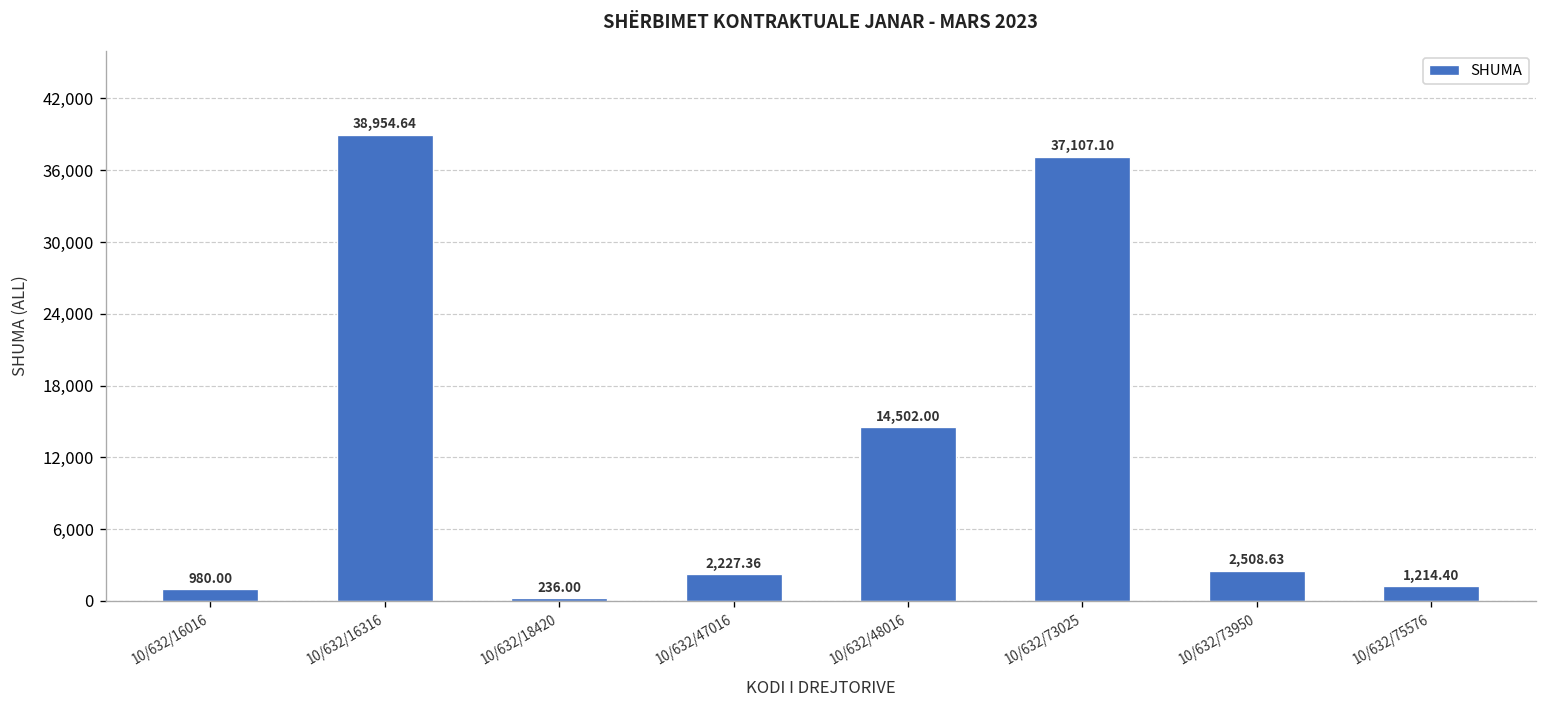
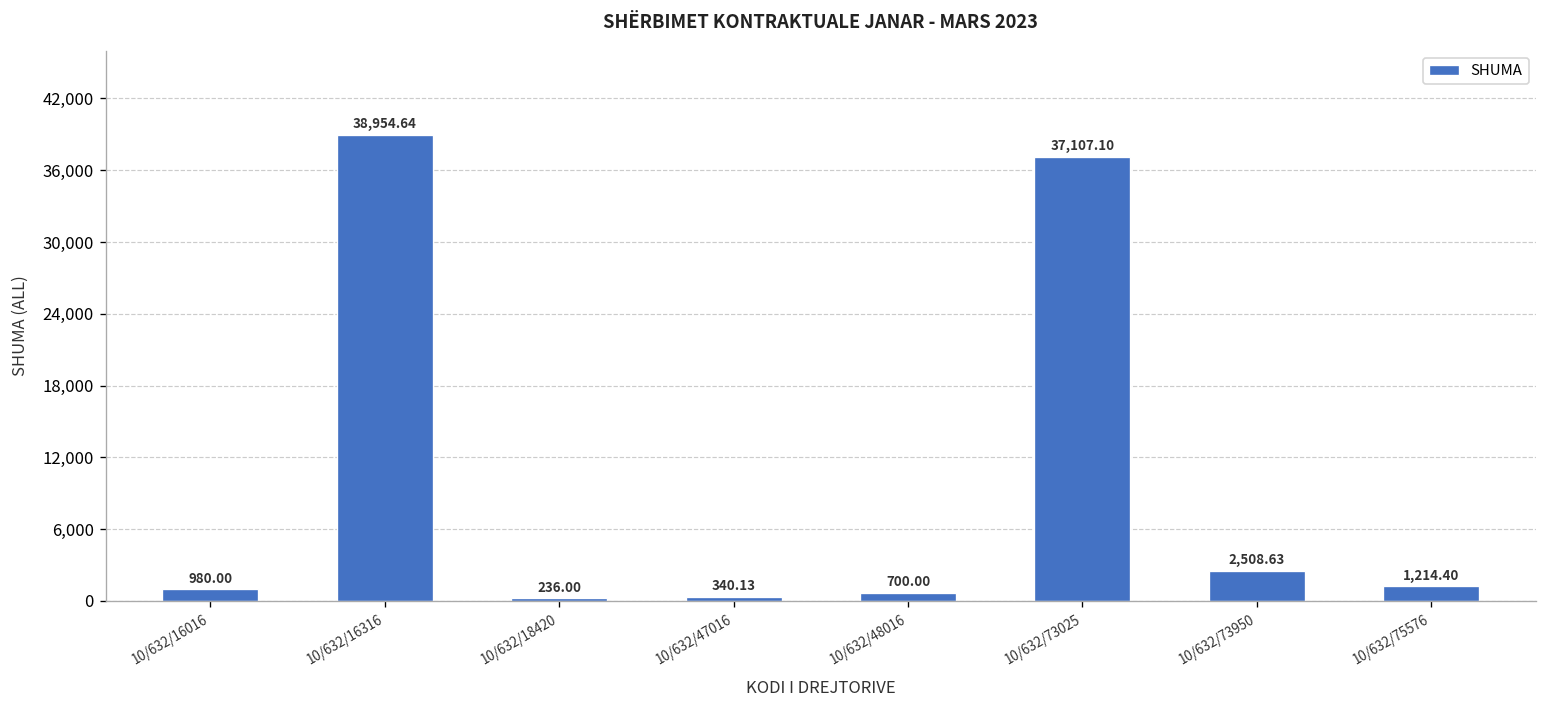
  {
    "10/632/16016": "980.00",
    "10/632/16316": "38,954.64",
    "10/632/18420": "236.00",
-   "10/632/47016": "2,227.36",
-   "10/632/48016": "14,502.00",
+   "10/632/47016": "340.13",
+   "10/632/48016": "700.00",
    "10/632/73025": "37,107.10",
    "10/632/73950": "2,508.63",
    "10/632/75576": "1,214.40"
  }
